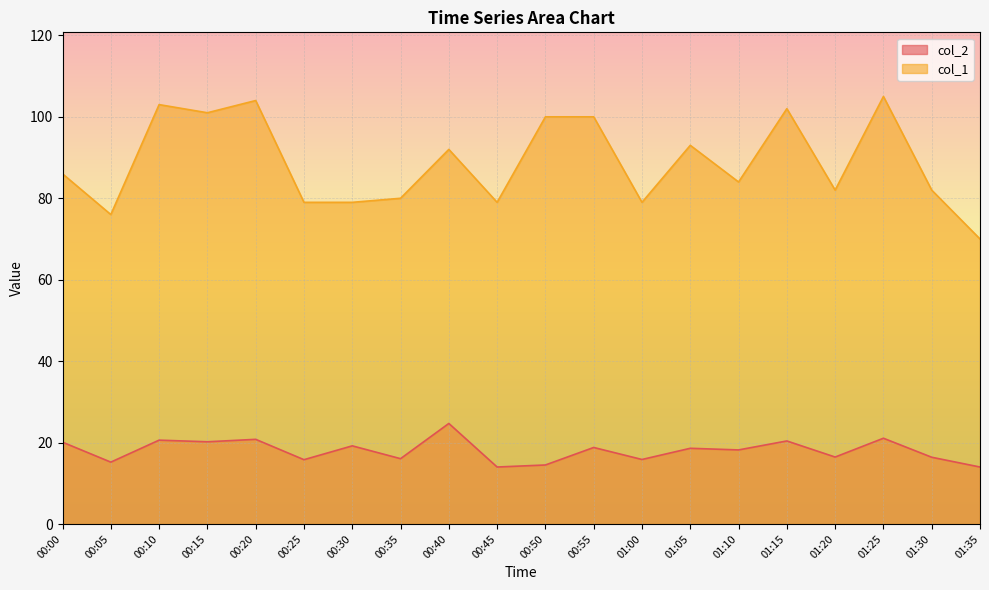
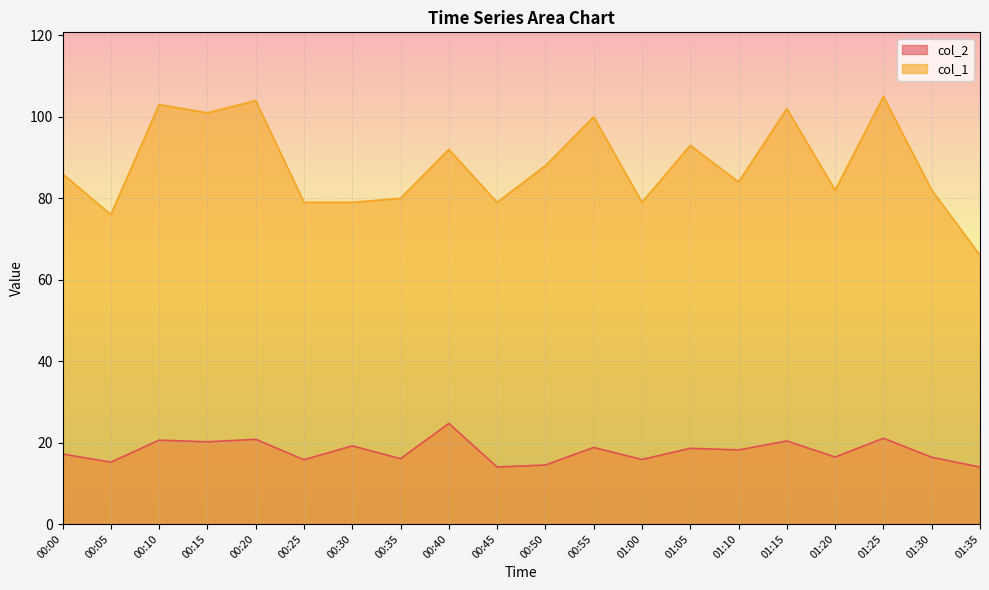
  {
    "col_2": {
-     "00:00": 20,
+     "00:00": 17,
      "00:05": 15,
      "00:10": 21,
      "00:15": 20,
      "00:20": 21,
      "00:25": 16,
      "00:30": 19,
      "00:35": 16,
      "00:40": 25,
      "00:45": 14,
      "00:50": 15,
      "00:55": 19,
      "01:00": 16,
      "01:05": 19,
      "01:10": 18,
      "01:15": 20,
      "01:20": 16,
      "01:25": 21,
      "01:30": 16,
      "01:35": 14
    },
    "col_1": {
      "00:00": 86,
      "00:05": 76,
      "00:10": 103,
      "00:15": 101,
      "00:20": 104,
      "00:25": 79,
      "00:30": 79,
      "00:35": 80,
      "00:40": 92,
      "00:45": 79,
-     "00:50": 100,
+     "00:50": 88,
      "00:55": 100,
      "01:00": 79,
      "01:05": 93,
      "01:10": 84,
      "01:15": 102,
      "01:20": 82,
      "01:25": 105,
      "01:30": 82,
-     "01:35": 70
+     "01:35": 66
    }
  }
